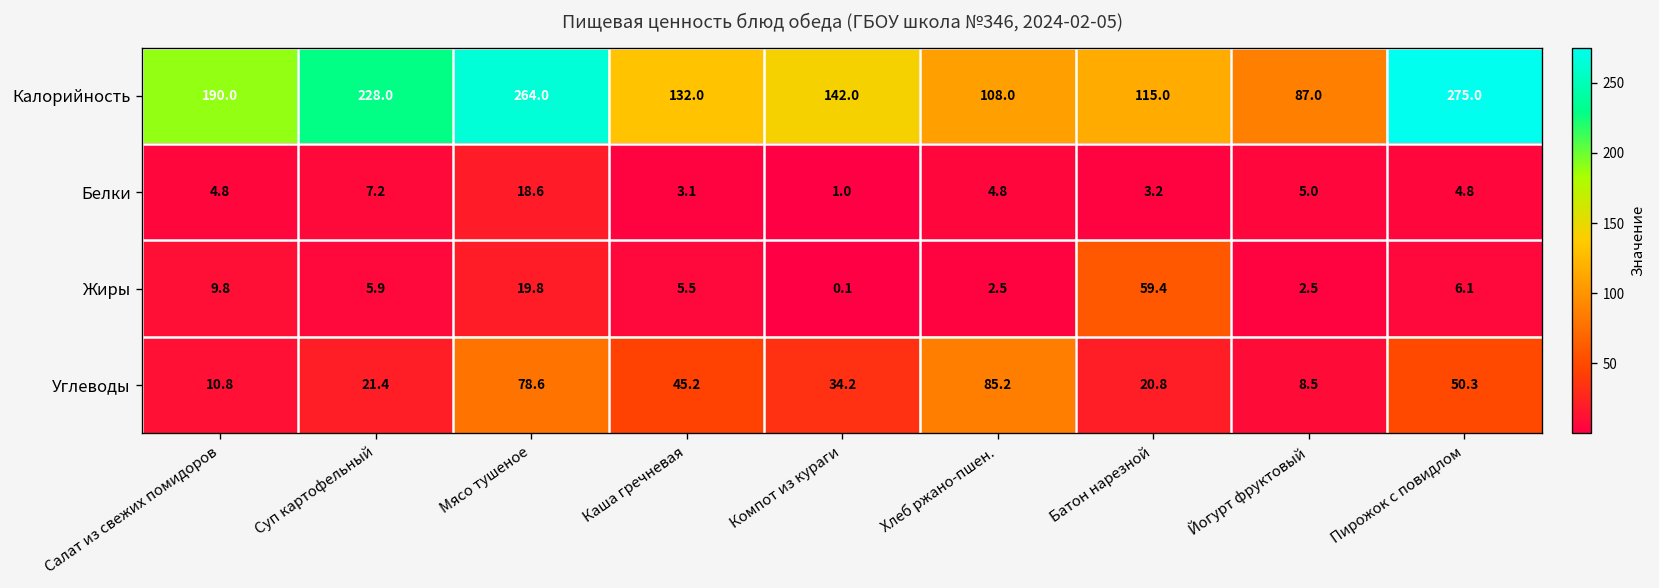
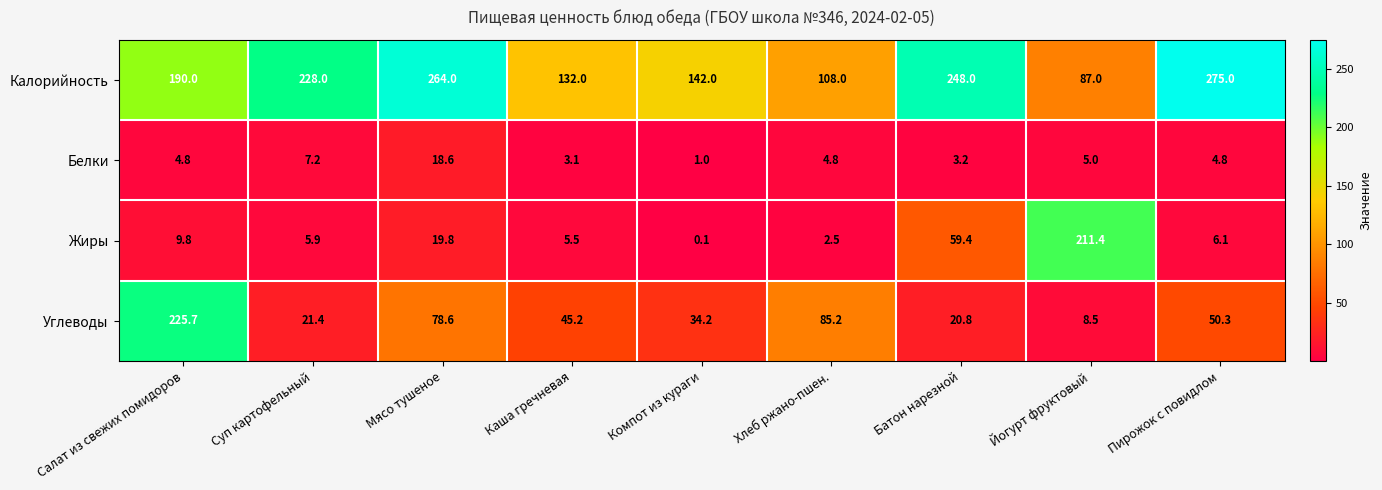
  {
    "Калорийность": {
      "Салат из свежих помидоров": 190.0,
      "Суп картофельный": 228.0,
      "Мясо тушеное": 264.0,
      "Каша гречневая": 132.0,
      "Компот из кураги": 142.0,
      "Хлеб ржано-пшен.": 108.0,
-     "Батон нарезной": 115.0,
+     "Батон нарезной": 248.0,
      "Йогурт фруктовый": 87.0,
      "Пирожок с повидлом": 275.0
    },
    "Белки": {
      "Салат из свежих помидоров": 4.8,
      "Суп картофельный": 7.2,
      "Мясо тушеное": 18.6,
      "Каша гречневая": 3.1,
      "Компот из кураги": 1.0,
      "Хлеб ржано-пшен.": 4.8,
      "Батон нарезной": 3.2,
      "Йогурт фруктовый": 5.0,
      "Пирожок с повидлом": 4.8
    },
    "Жиры": {
      "Салат из свежих помидоров": 9.8,
      "Суп картофельный": 5.9,
      "Мясо тушеное": 19.8,
      "Каша гречневая": 5.5,
      "Компот из кураги": 0.1,
      "Хлеб ржано-пшен.": 2.5,
      "Батон нарезной": 59.4,
-     "Йогурт фруктовый": 2.5,
+     "Йогурт фруктовый": 211.4,
      "Пирожок с повидлом": 6.1
    },
    "Углеводы": {
-     "Салат из свежих помидоров": 10.8,
+     "Салат из свежих помидоров": 225.7,
      "Суп картофельный": 21.4,
      "Мясо тушеное": 78.6,
      "Каша гречневая": 45.2,
      "Компот из кураги": 34.2,
      "Хлеб ржано-пшен.": 85.2,
      "Батон нарезной": 20.8,
      "Йогурт фруктовый": 8.5,
      "Пирожок с повидлом": 50.3
    }
  }
